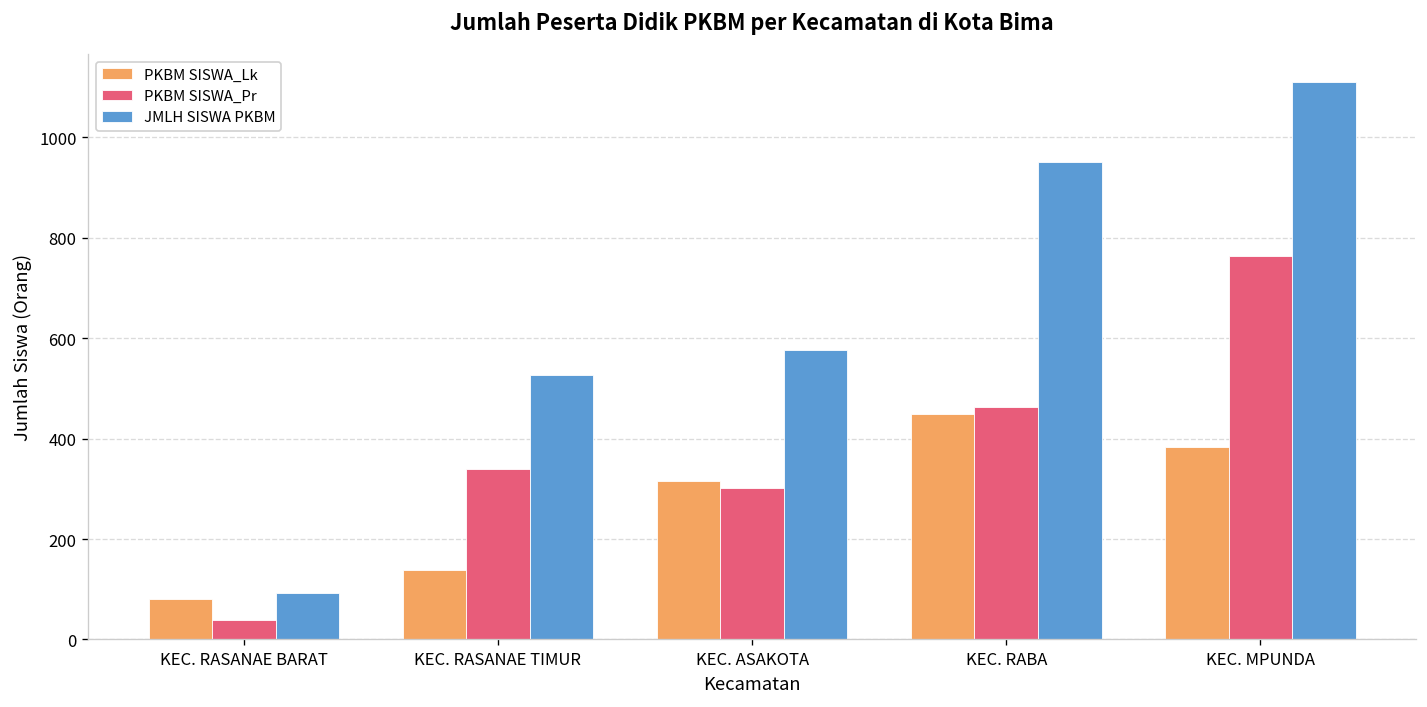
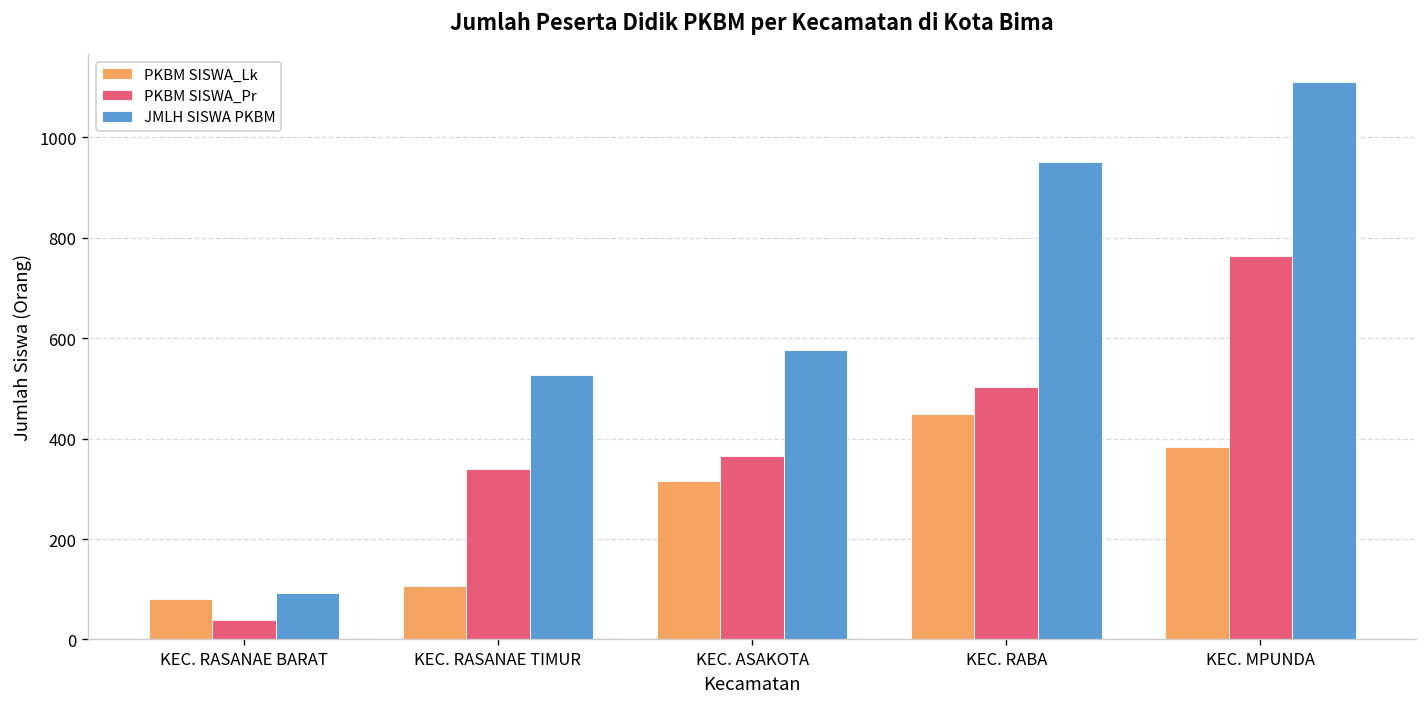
  {
    "PKBM SISWA_Lk": {
      "KEC. RASANAE BARAT": 80,
-     "KEC. RASANAE TIMUR": 140,
+     "KEC. RASANAE TIMUR": 110,
      "KEC. ASAKOTA": 320,
      "KEC. RABA": 450,
      "KEC. MPUNDA": 380
    },
    "PKBM SISWA_Pr": {
      "KEC. RASANAE BARAT": 40,
      "KEC. RASANAE TIMUR": 340,
-     "KEC. ASAKOTA": 300,
-     "KEC. RABA": 460,
+     "KEC. ASAKOTA": 370,
+     "KEC. RABA": 500,
      "KEC. MPUNDA": 760
    },
    "JMLH SISWA PKBM": {
      "KEC. RASANAE BARAT": 90,
      "KEC. RASANAE TIMUR": 530,
      "KEC. ASAKOTA": 580,
      "KEC. RABA": 950,
      "KEC. MPUNDA": 1110
    }
  }
